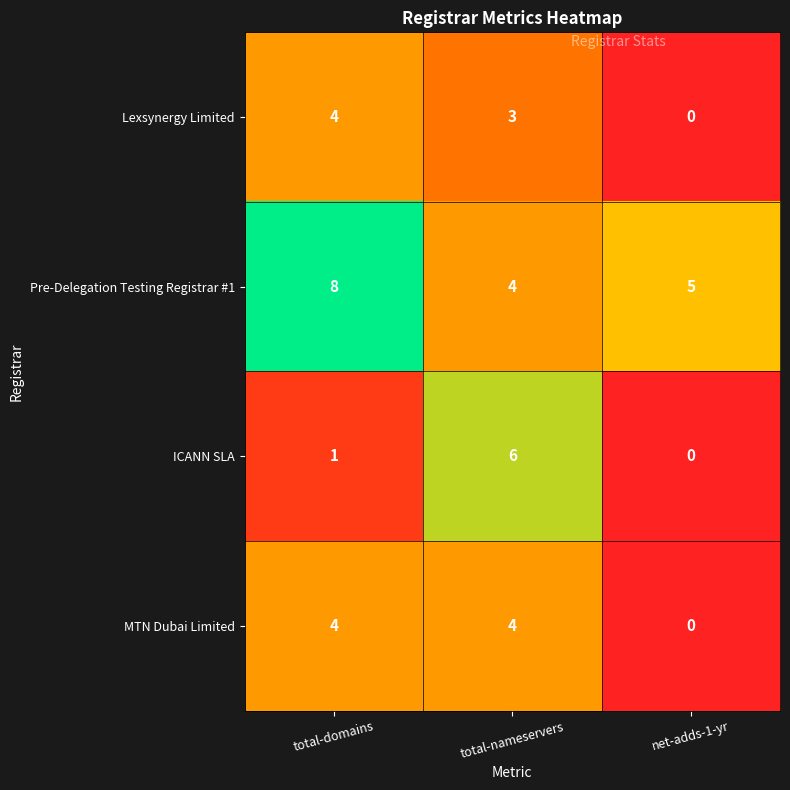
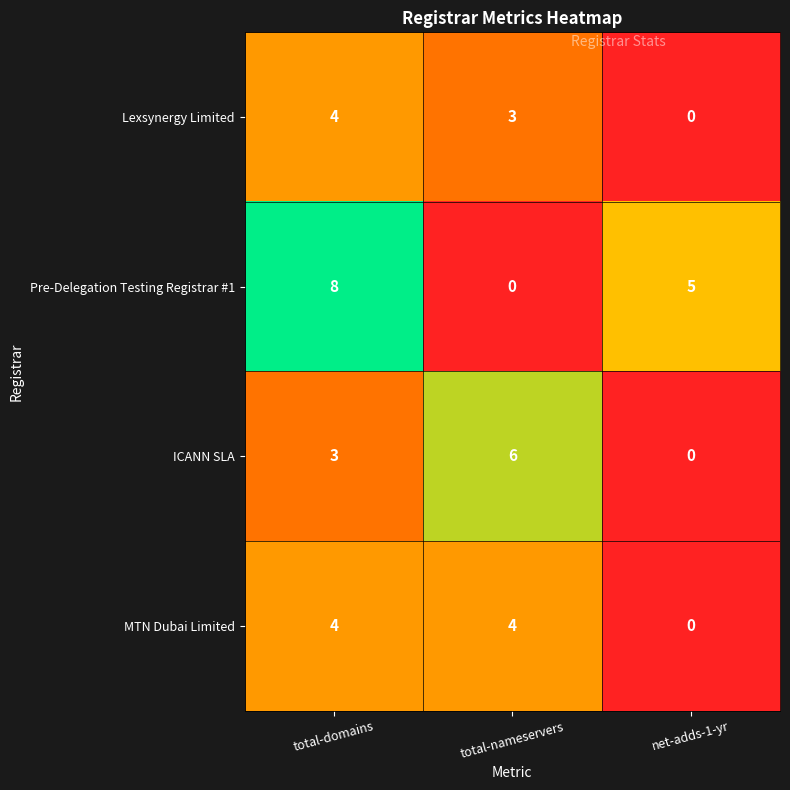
  {
    "Lexsynergy Limited": {
      "total-domains": 4,
      "total-nameservers": 3,
      "net-adds-1-yr": 0
    },
    "Pre-Delegation Testing Registrar #1": {
      "total-domains": 8,
-     "total-nameservers": 4,
+     "total-nameservers": 0,
      "net-adds-1-yr": 5
    },
    "ICANN SLA": {
-     "total-domains": 1,
+     "total-domains": 3,
      "total-nameservers": 6,
      "net-adds-1-yr": 0
    },
    "MTN Dubai Limited": {
      "total-domains": 4,
      "total-nameservers": 4,
      "net-adds-1-yr": 0
    }
  }
